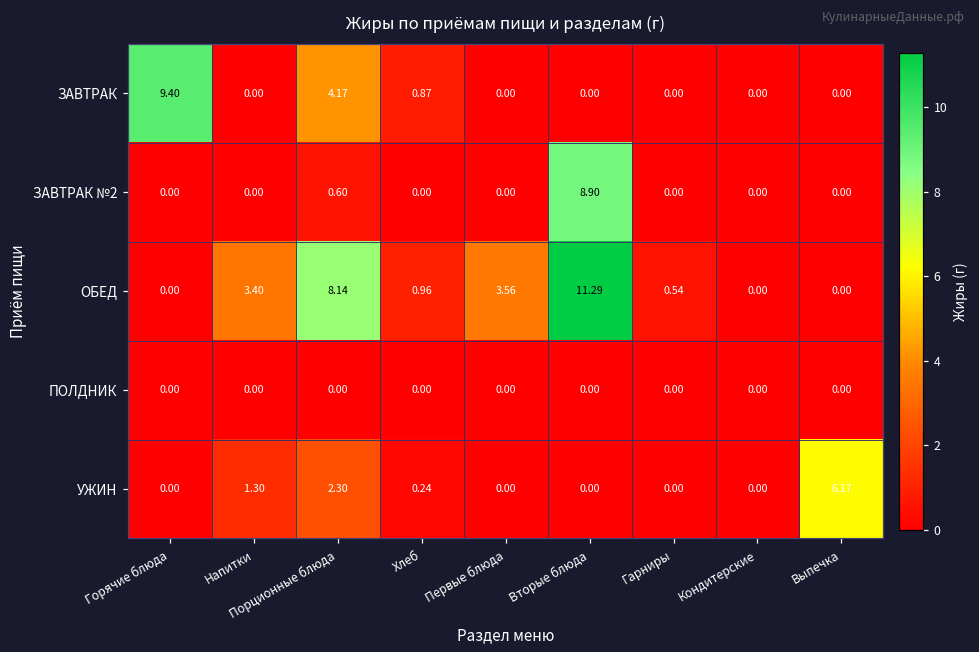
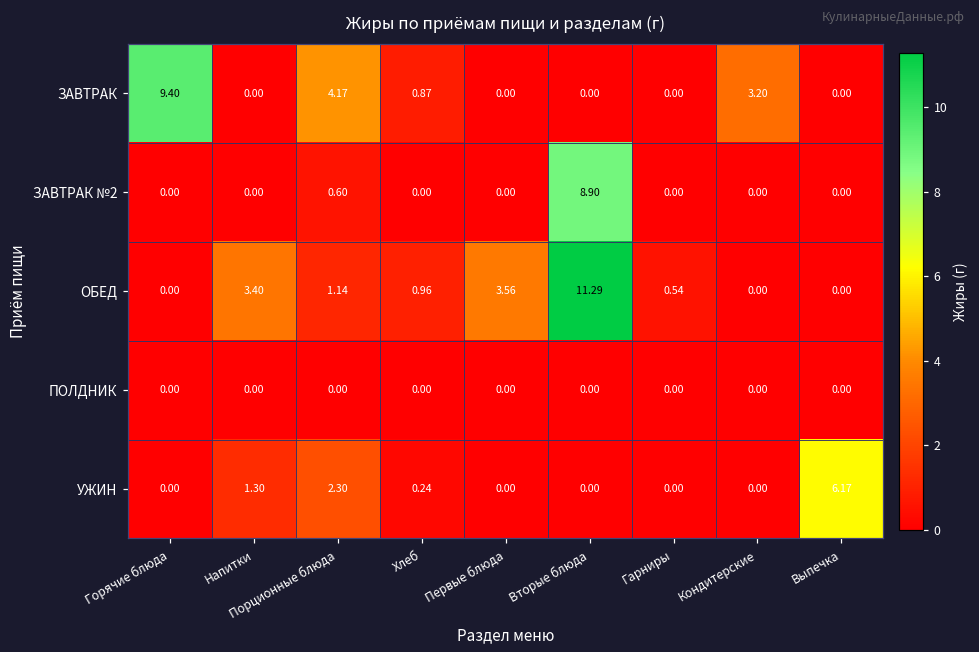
  {
    "ЗАВТРАК": {
      "Горячие блюда": 9.40,
      "Напитки": 0.00,
      "Порционные блюда": 4.17,
      "Хлеб": 0.87,
      "Первые блюда": 0.00,
      "Вторые блюда": 0.00,
      "Гарниры": 0.00,
-     "Кондитерские": 0.00,
+     "Кондитерские": 3.20,
      "Выпечка": 0.00
    },
    "ЗАВТРАК №2": {
      "Горячие блюда": 0.00,
      "Напитки": 0.00,
      "Порционные блюда": 0.60,
      "Хлеб": 0.00,
      "Первые блюда": 0.00,
      "Вторые блюда": 8.90,
      "Гарниры": 0.00,
      "Кондитерские": 0.00,
      "Выпечка": 0.00
    },
    "ОБЕД": {
      "Горячие блюда": 0.00,
      "Напитки": 3.40,
-     "Порционные блюда": 8.14,
+     "Порционные блюда": 1.14,
      "Хлеб": 0.96,
      "Первые блюда": 3.56,
      "Вторые блюда": 11.29,
      "Гарниры": 0.54,
      "Кондитерские": 0.00,
      "Выпечка": 0.00
    },
    "ПОЛДНИК": {
      "Горячие блюда": 0.00,
      "Напитки": 0.00,
      "Порционные блюда": 0.00,
      "Хлеб": 0.00,
      "Первые блюда": 0.00,
      "Вторые блюда": 0.00,
      "Гарниры": 0.00,
      "Кондитерские": 0.00,
      "Выпечка": 0.00
    },
    "УЖИН": {
      "Горячие блюда": 0.00,
      "Напитки": 1.30,
      "Порционные блюда": 2.30,
      "Хлеб": 0.24,
      "Первые блюда": 0.00,
      "Вторые блюда": 0.00,
      "Гарниры": 0.00,
      "Кондитерские": 0.00,
      "Выпечка": 6.17
    }
  }
